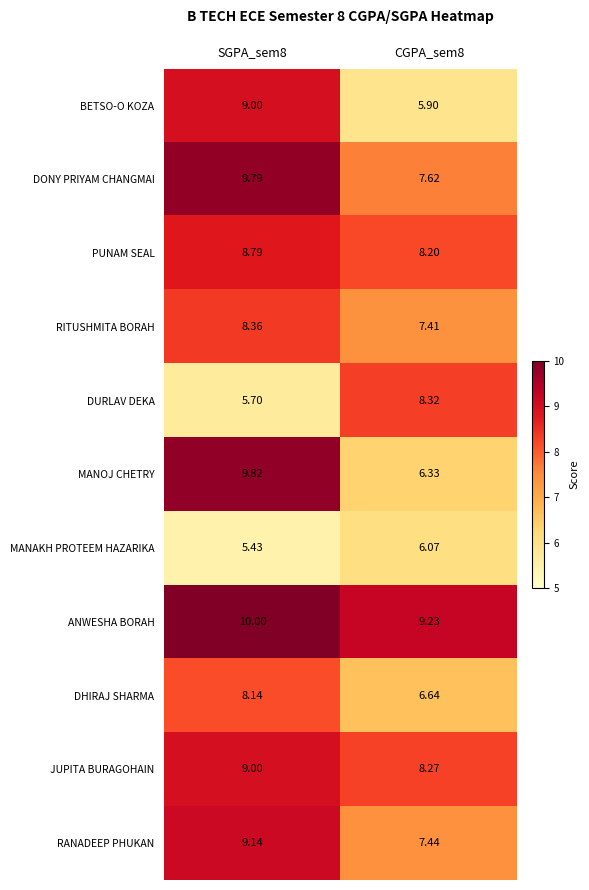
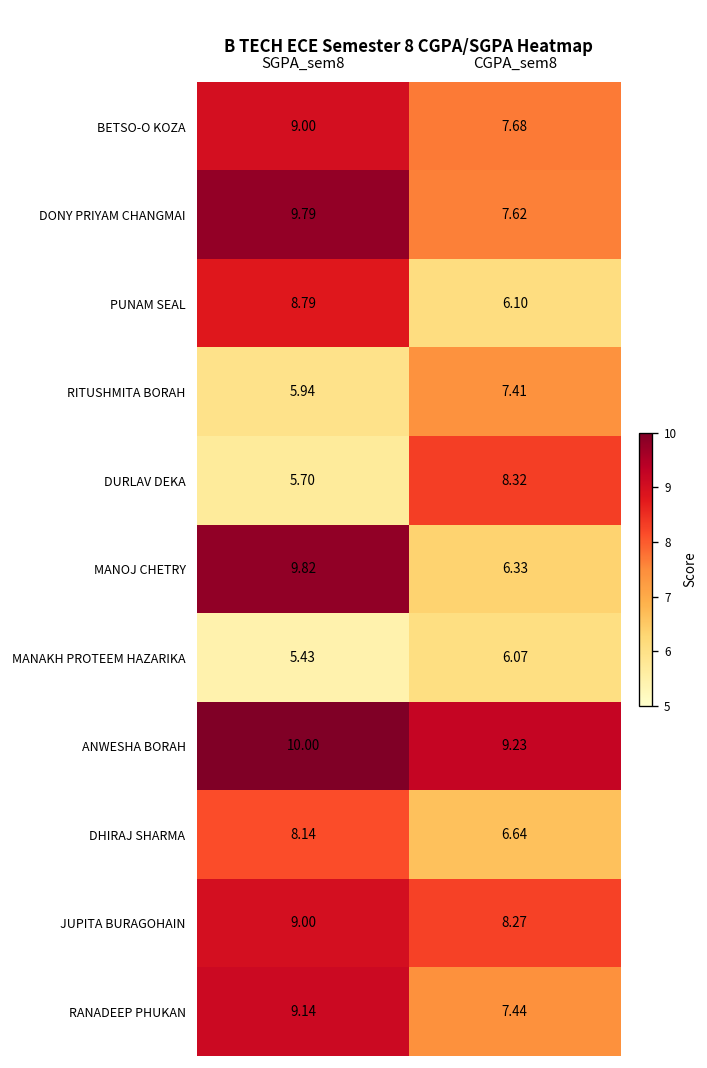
  {
    "BETSO-O KOZA": {
      "SGPA_sem8": 9.00,
-     "CGPA_sem8": 5.90
+     "CGPA_sem8": 7.68
    },
    "DONY PRIYAM CHANGMAI": {
      "SGPA_sem8": 9.79,
      "CGPA_sem8": 7.62
    },
    "PUNAM SEAL": {
      "SGPA_sem8": 8.79,
-     "CGPA_sem8": 8.20
+     "CGPA_sem8": 6.10
    },
    "RITUSHMITA BORAH": {
-     "SGPA_sem8": 8.36,
+     "SGPA_sem8": 5.94,
      "CGPA_sem8": 7.41
    },
    "DURLAV DEKA": {
      "SGPA_sem8": 5.70,
      "CGPA_sem8": 8.32
    },
    "MANOJ CHETRY": {
      "SGPA_sem8": 9.82,
      "CGPA_sem8": 6.33
    },
    "MANAKH PROTEEM HAZARIKA": {
      "SGPA_sem8": 5.43,
      "CGPA_sem8": 6.07
    },
    "ANWESHA BORAH": {
      "SGPA_sem8": 10.00,
      "CGPA_sem8": 9.23
    },
    "DHIRAJ SHARMA": {
      "SGPA_sem8": 8.14,
      "CGPA_sem8": 6.64
    },
    "JUPITA BURAGOHAIN": {
      "SGPA_sem8": 9.00,
      "CGPA_sem8": 8.27
    },
    "RANADEEP PHUKAN": {
      "SGPA_sem8": 9.14,
      "CGPA_sem8": 7.44
    }
  }
